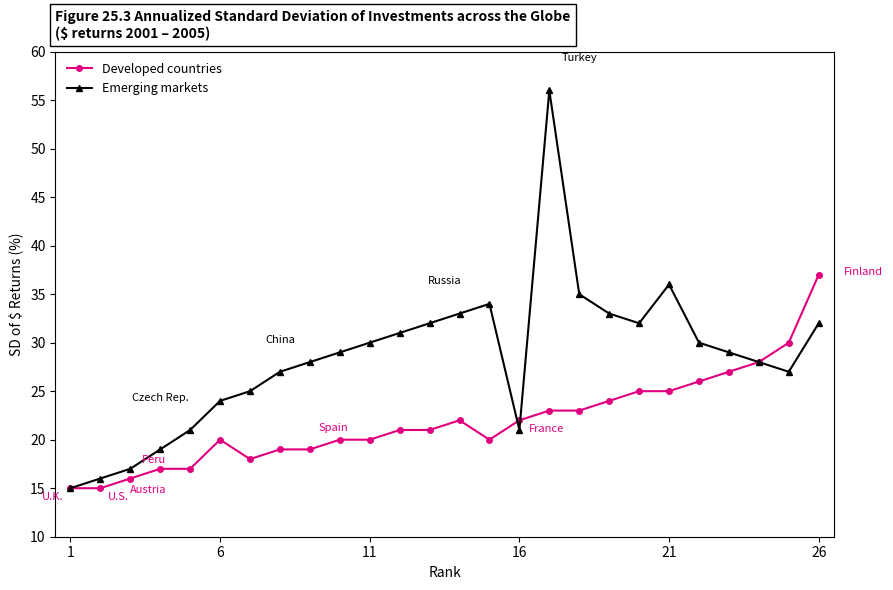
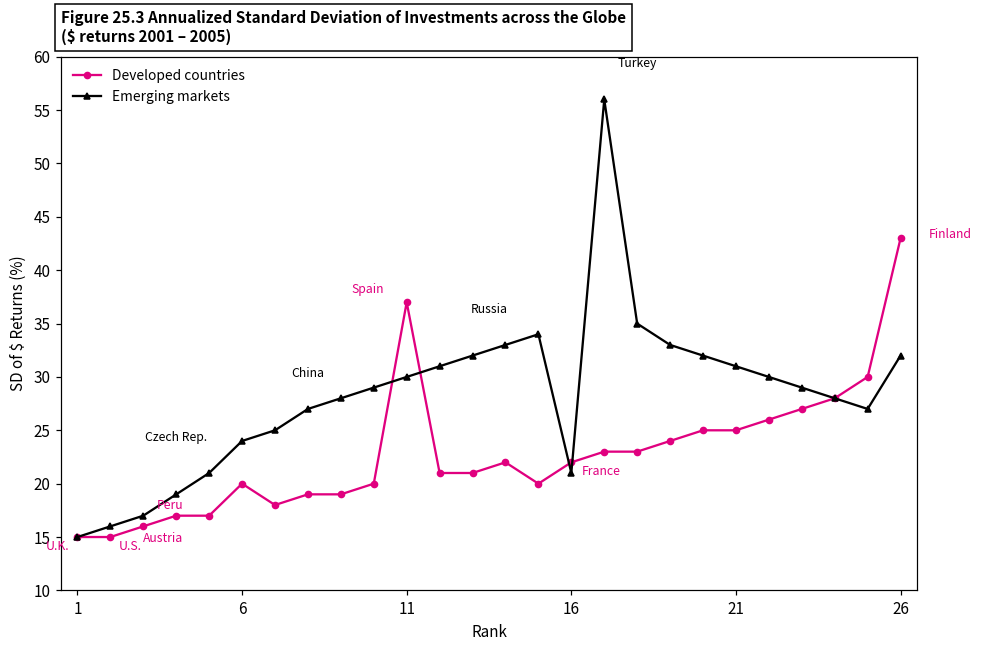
  {
    "Developed countries": {
      "6": 20,
-     "11": 20,
+     "11": 37,
      "16": 22,
      "21": 25,
-     "26": 37
+     "26": 43
    },
    "Emerging markets": {
      "6": 24,
      "11": 30,
      "16": 21,
-     "21": 36,
+     "21": 31,
      "26": 32
    }
  }
